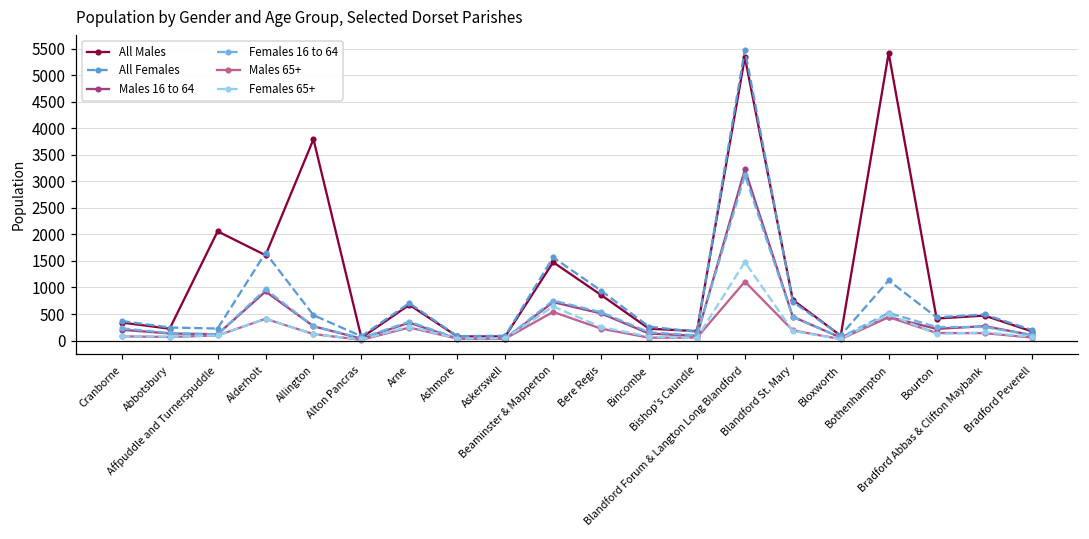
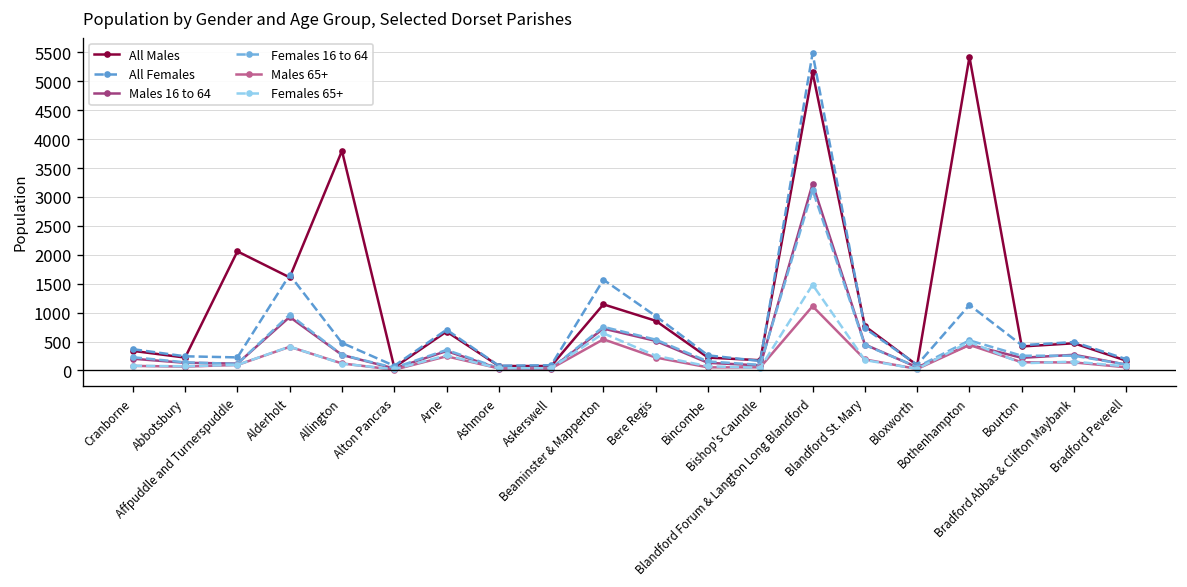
  {
    "All Males": {
      "Affpuddle and Turnerspuddle": 2100,
      "Allington": 3800,
-     "Beaminster & Mapperton": 1500,
+     "Beaminster & Mapperton": 1100,
      "Bere Regis": 900,
-     "Blandford Forum & Langton Long Blandford": 5300,
+     "Blandford Forum & Langton Long Blandford": 5200,
      "Bothenhampton": 5400
    }
  }
